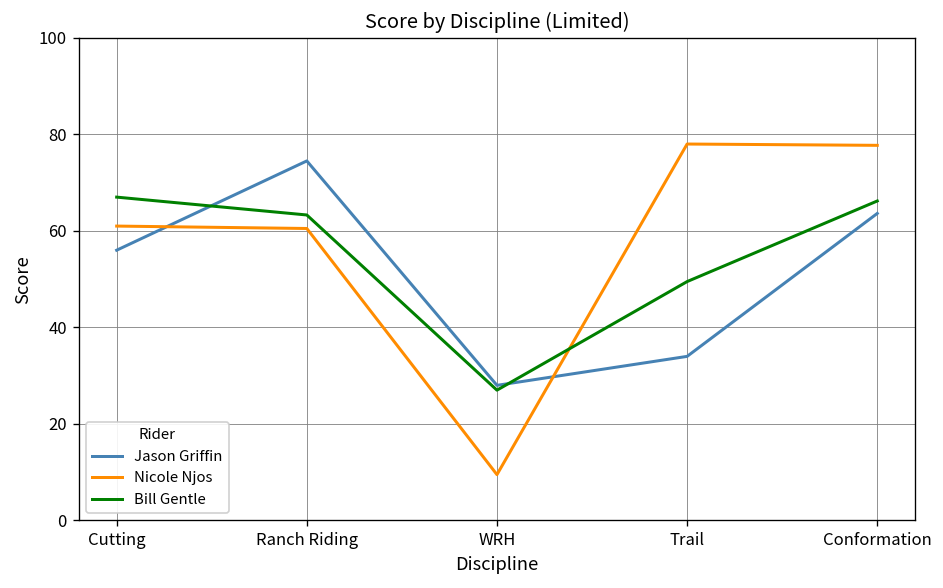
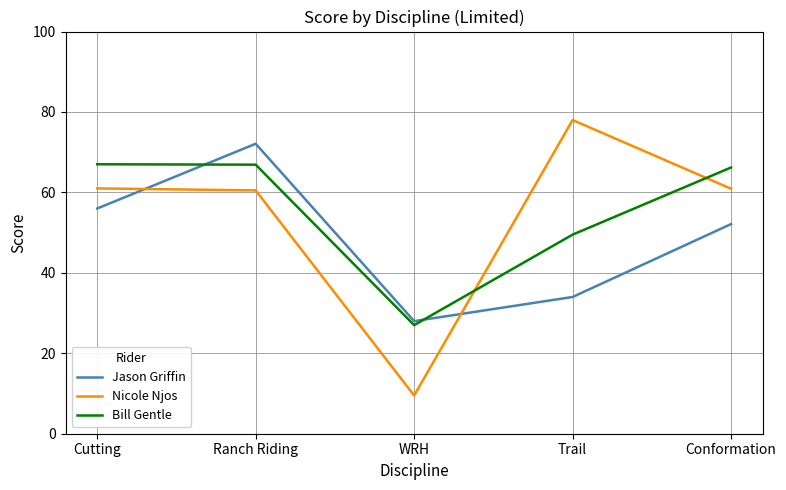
  {
    "Jason Griffin": {
      "Cutting": 56,
-     "Ranch Riding": 75,
+     "Ranch Riding": 72,
      "WRH": 28,
      "Trail": 34,
-     "Conformation": 64
+     "Conformation": 52
    },
    "Nicole Njos": {
      "Cutting": 61,
      "Ranch Riding": 61,
      "WRH": 10,
      "Trail": 78,
-     "Conformation": 78
+     "Conformation": 61
    },
    "Bill Gentle": {
      "Cutting": 67,
-     "Ranch Riding": 63,
+     "Ranch Riding": 67,
      "WRH": 27,
      "Trail": 50,
      "Conformation": 66
    }
  }
